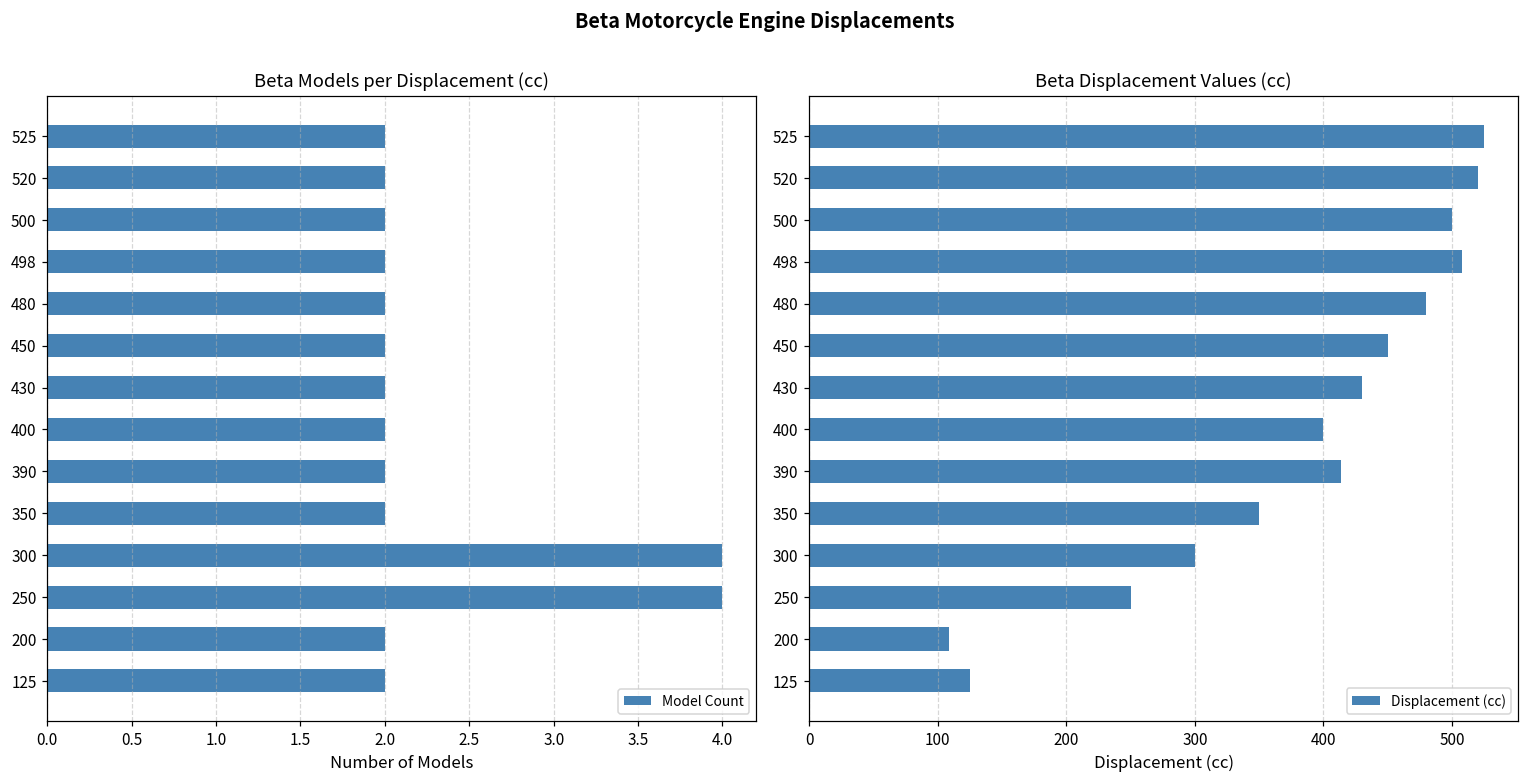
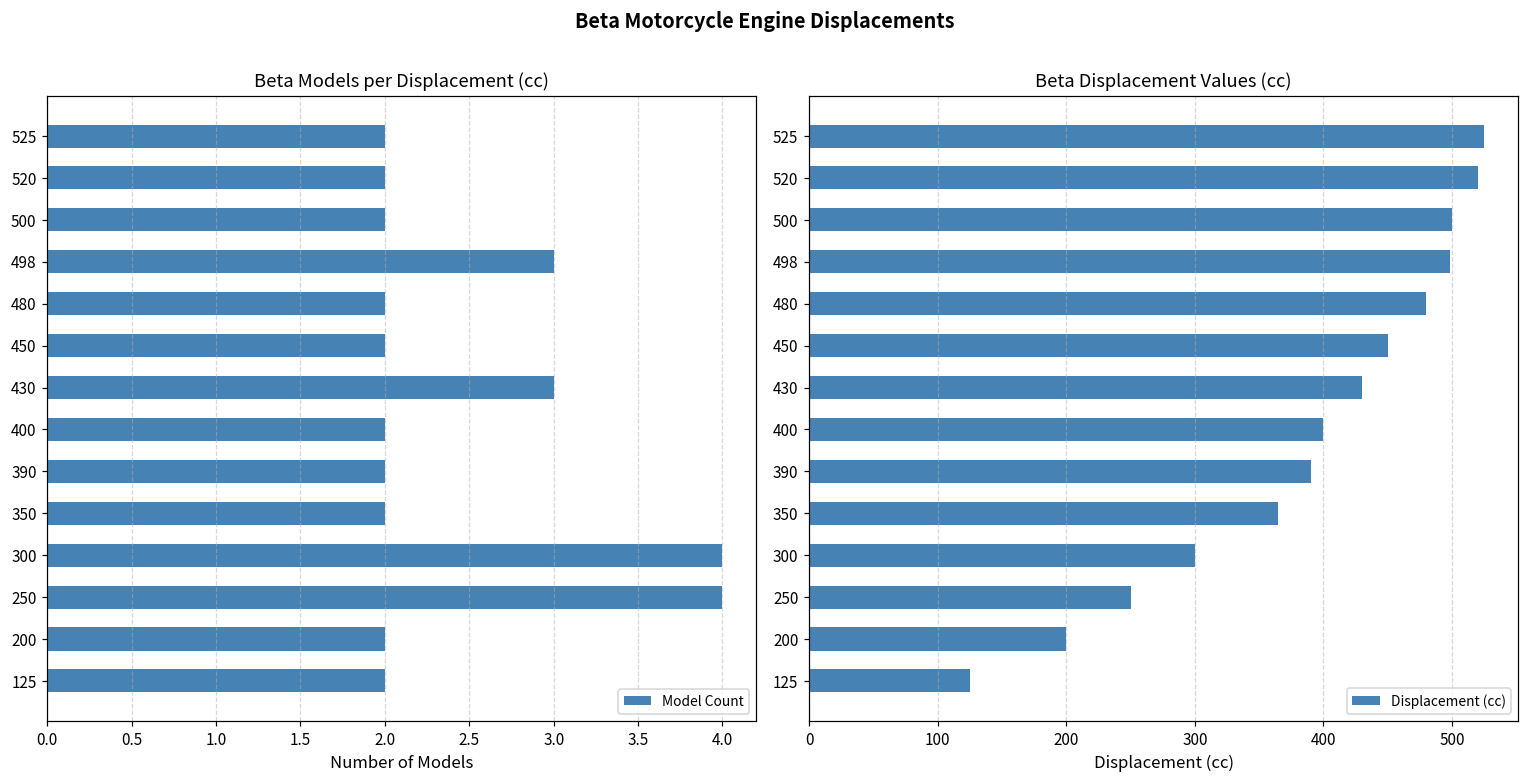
  {
    "Beta Models per Displacement (cc)": {
      "525": 2,
      "520": 2,
      "500": 2,
-     "498": 2,
+     "498": 3,
      "480": 2,
      "450": 2,
-     "430": 2,
+     "430": 3,
      "400": 2,
      "390": 2,
      "350": 2,
      "300": 4,
      "250": 4,
      "200": 2,
      "125": 2
    },
    "Beta Displacement Values (cc)": {
      "525": 525,
      "520": 520,
      "500": 500,
-     "498": 508,
+     "498": 498,
      "480": 480,
      "450": 450,
      "430": 430,
      "400": 400,
-     "390": 414,
-     "350": 350,
+     "390": 390,
+     "350": 365,
      "300": 300,
      "250": 250,
-     "200": 109,
+     "200": 200,
      "125": 125
    }
  }
